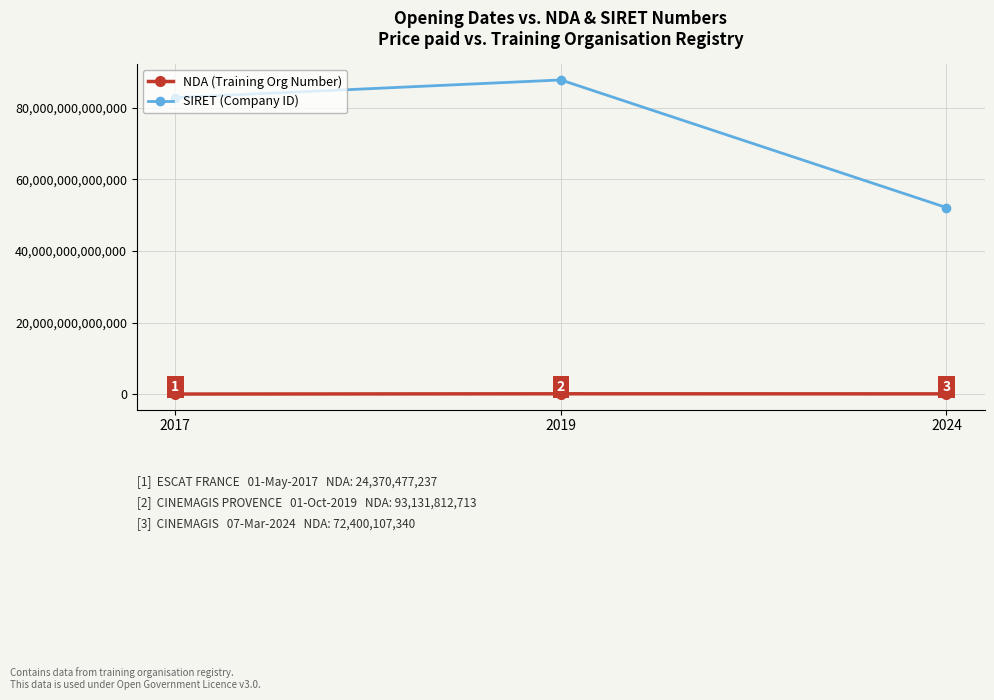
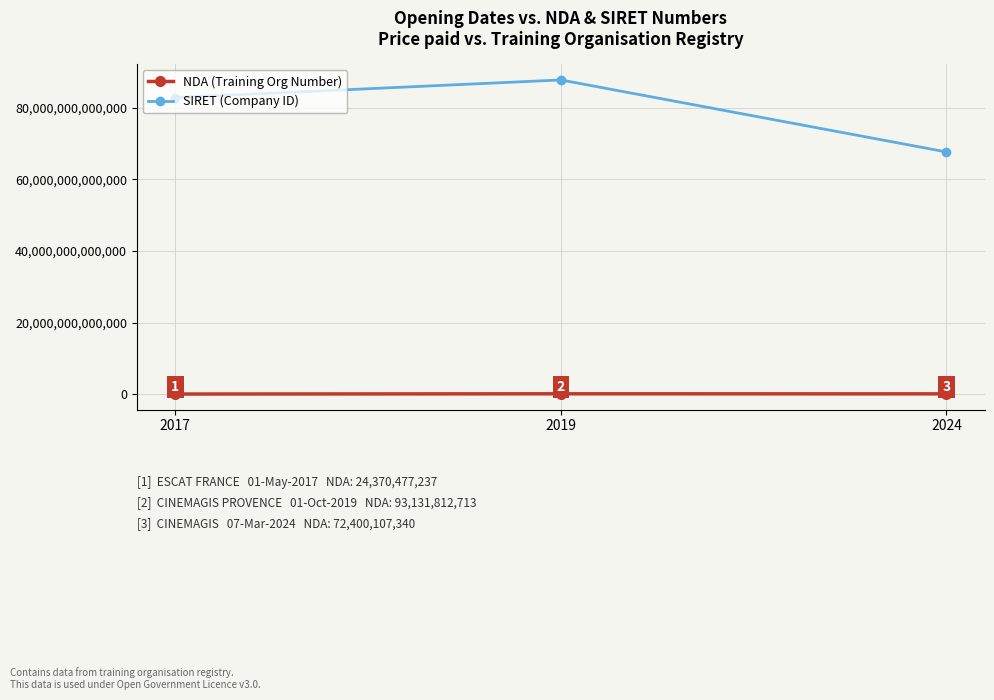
  {
    "SIRET (Company ID)": {
      "2019": "88,000,000,000,000",
-     "2024": "52,000,000,000,000"
+     "2024": "68,000,000,000,000"
    }
  }
